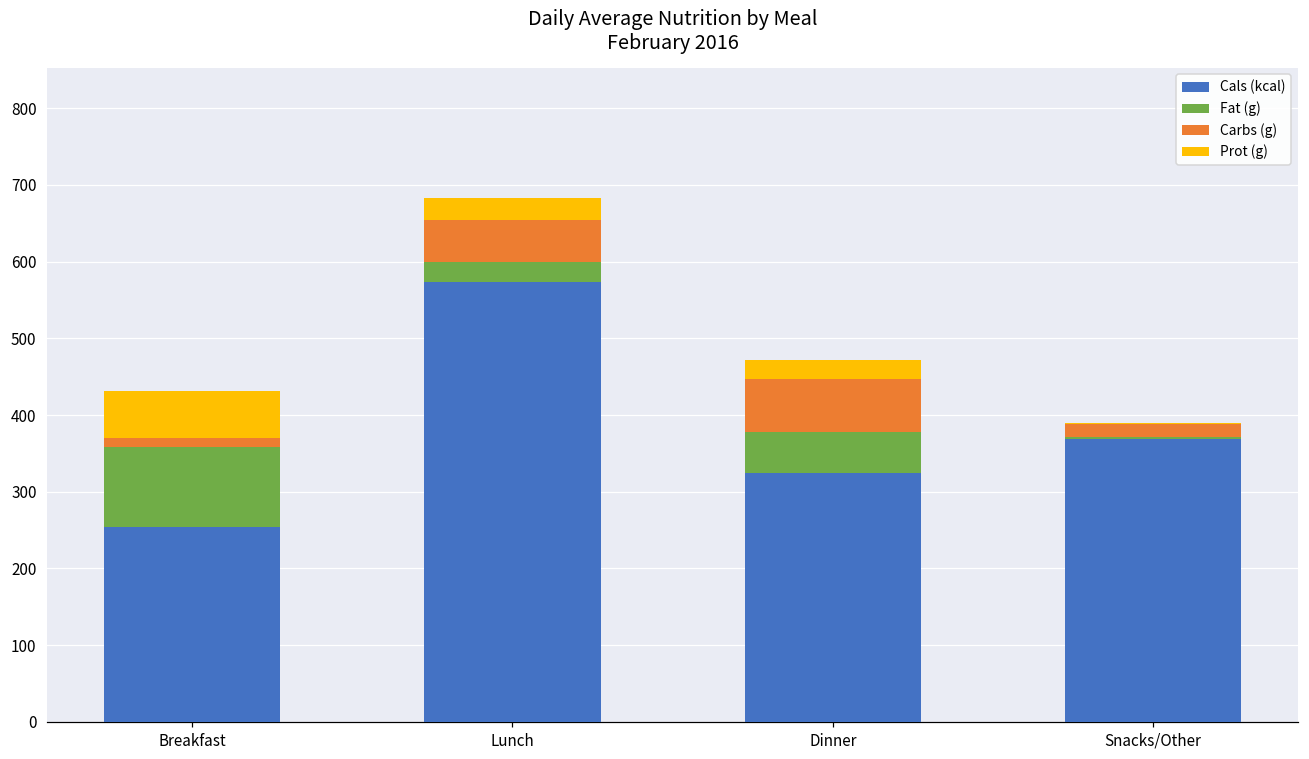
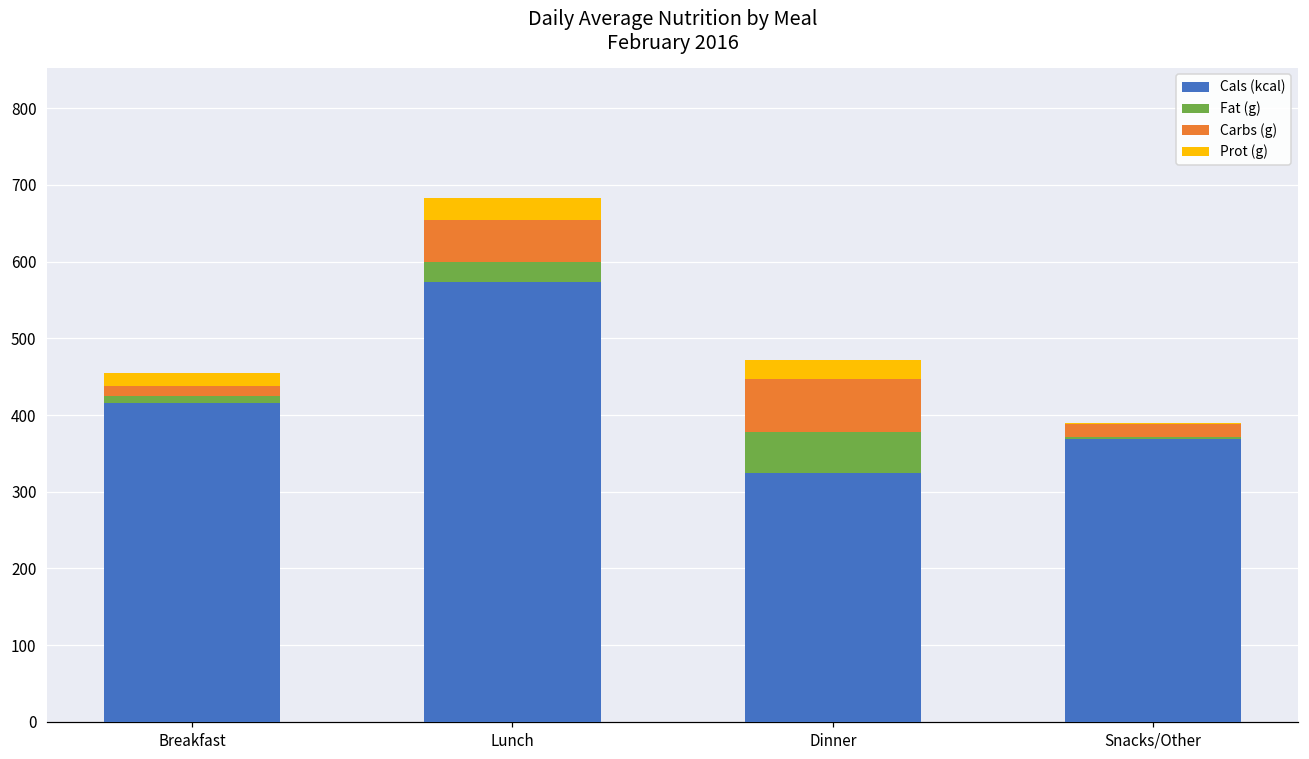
  {
    "Cals (kcal)": {
-     "Breakfast": 250,
+     "Breakfast": 420,
      "Lunch": 570,
      "Dinner": 320,
      "Snacks/Other": 370
    },
    "Fat (g)": {
-     "Breakfast": 100,
+     "Breakfast": 10,
      "Lunch": 30,
      "Dinner": 50
    },
    "Carbs (g)": {
      "Breakfast": 10,
      "Lunch": 50,
      "Dinner": 70,
      "Snacks/Other": 20
    },
    "Prot (g)": {
-     "Breakfast": 60,
+     "Breakfast": 20,
      "Lunch": 30,
      "Dinner": 30
    }
  }
